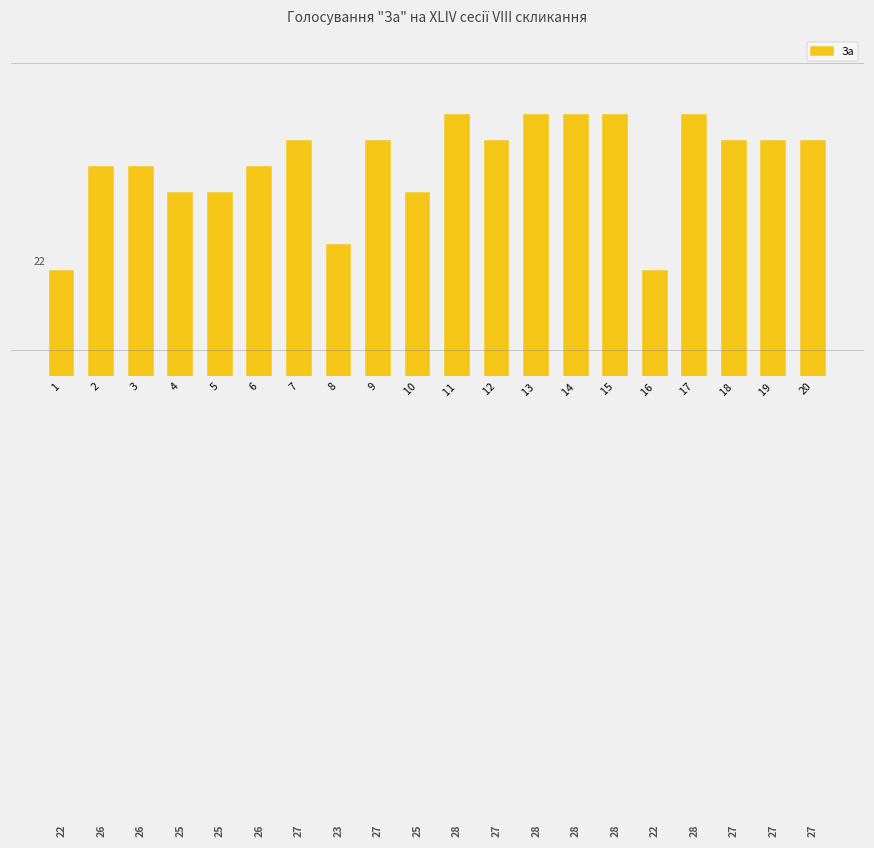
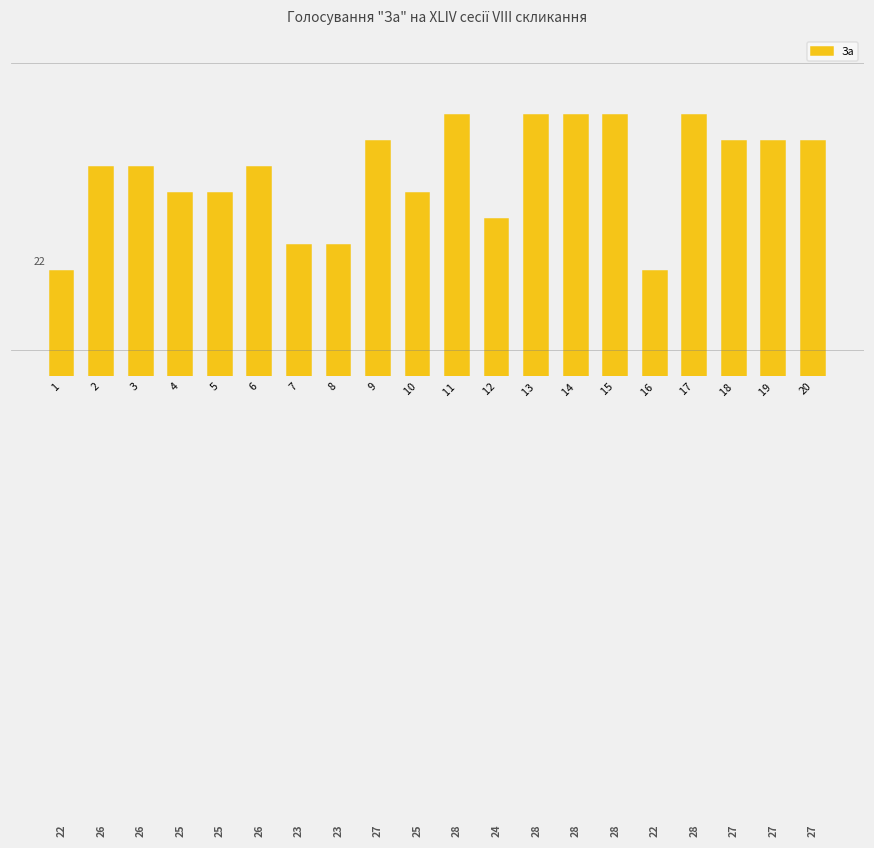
  {
    "1": 22,
    "2": 26,
    "3": 26,
    "4": 25,
    "5": 25,
    "6": 26,
-   "7": 27,
+   "7": 23,
    "8": 23,
    "9": 27,
    "10": 25,
    "11": 28,
-   "12": 27,
+   "12": 24,
    "13": 28,
    "14": 28,
    "15": 28,
    "16": 22,
    "17": 28,
    "18": 27,
    "19": 27,
    "20": 27
  }
